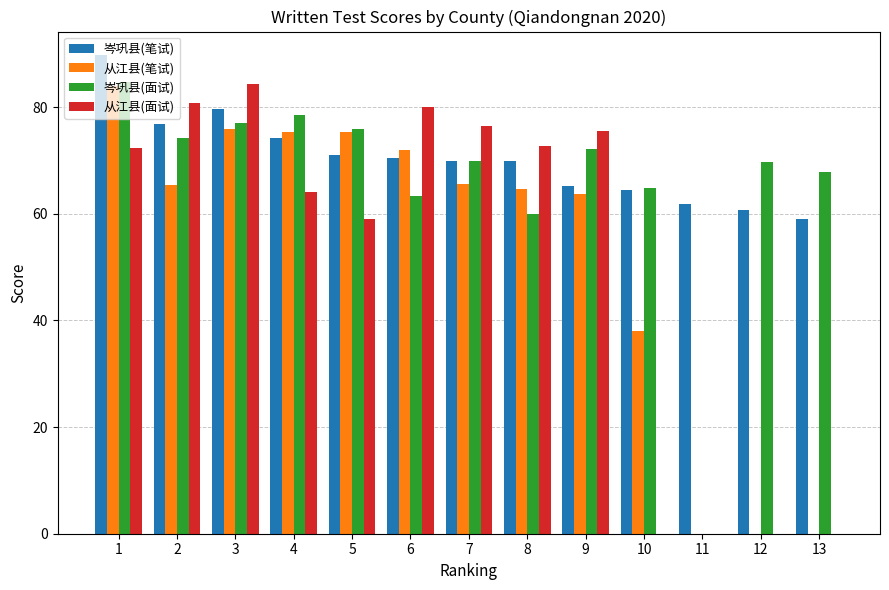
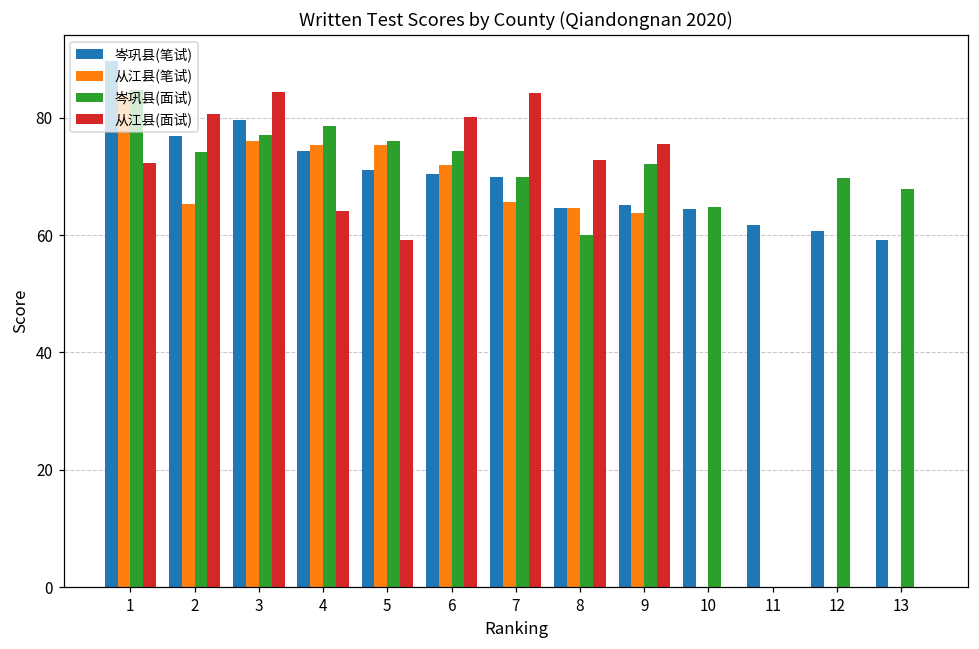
  {
    "岑巩县(笔试)": {
      "2": 77,
      "3": 80,
      "4": 74,
      "5": 71,
      "6": 71,
      "7": 70,
-     "8": 70,
+     "8": 65,
      "9": 65,
      "10": 64,
      "11": 62,
      "12": 61,
      "13": 59
    },
    "从江县(笔试)": {
      "2": 65,
      "3": 76,
      "4": 75,
      "5": 75,
      "6": 72,
      "7": 66,
      "8": 65,
      "9": 64,
-     "10": 38,
+     "10": 0,
      "11": 0,
      "12": 0,
      "13": 0
    },
    "岑巩县(面试)": {
      "2": 74,
      "3": 77,
      "4": 79,
      "5": 76,
-     "6": 63,
+     "6": 74,
      "7": 70,
      "8": 60,
      "9": 72,
      "10": 65,
      "11": 0,
      "12": 70,
      "13": 68
    },
    "从江县(面试)": {
      "1": 72,
      "2": 81,
      "3": 84,
      "4": 64,
      "5": 59,
      "6": 80,
-     "7": 77,
+     "7": 84,
      "8": 73,
      "9": 76,
      "10": 0,
      "11": 0,
      "12": 0,
      "13": 0
    }
  }
